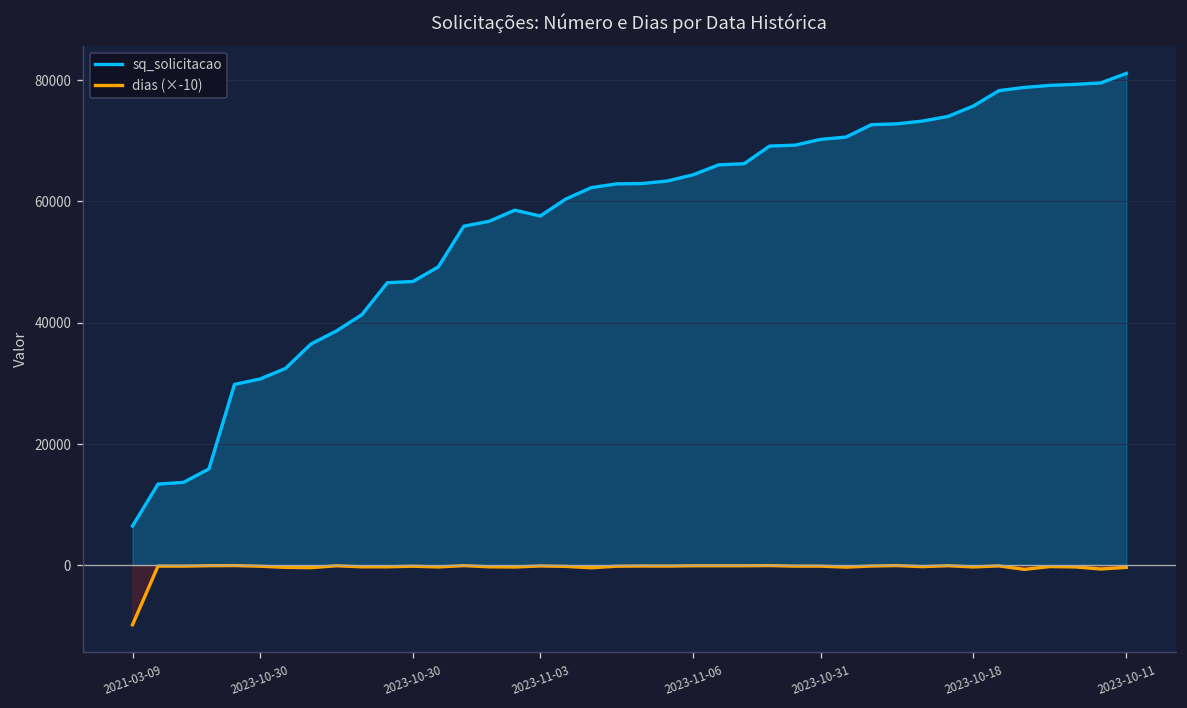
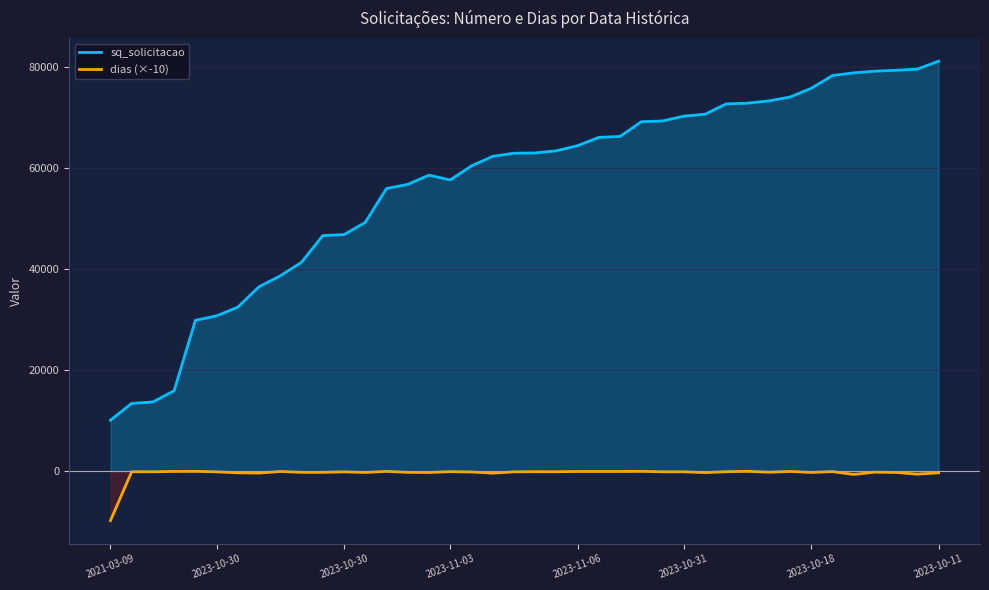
  {
    "sq_solicitacao": {
-     "2021-03-09": 7000,
+     "2021-03-09": 10000,
      "2023-11-03": 58000
    },
    "dias (×-10)": {
      "2021-03-09": -10000
    }
  }
